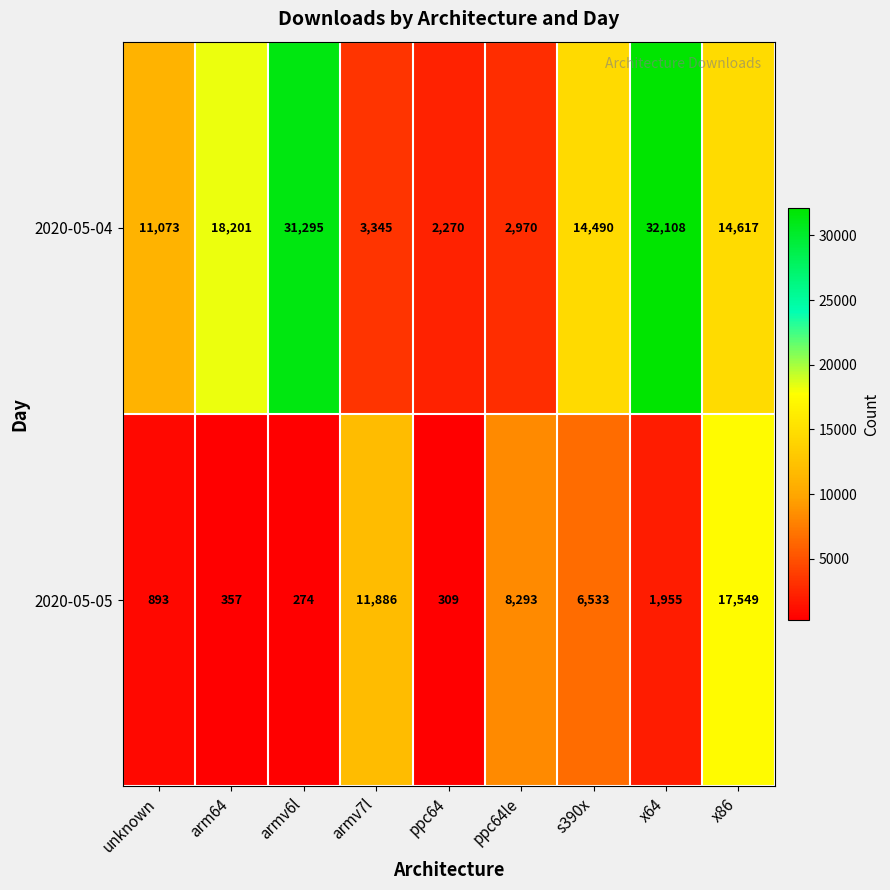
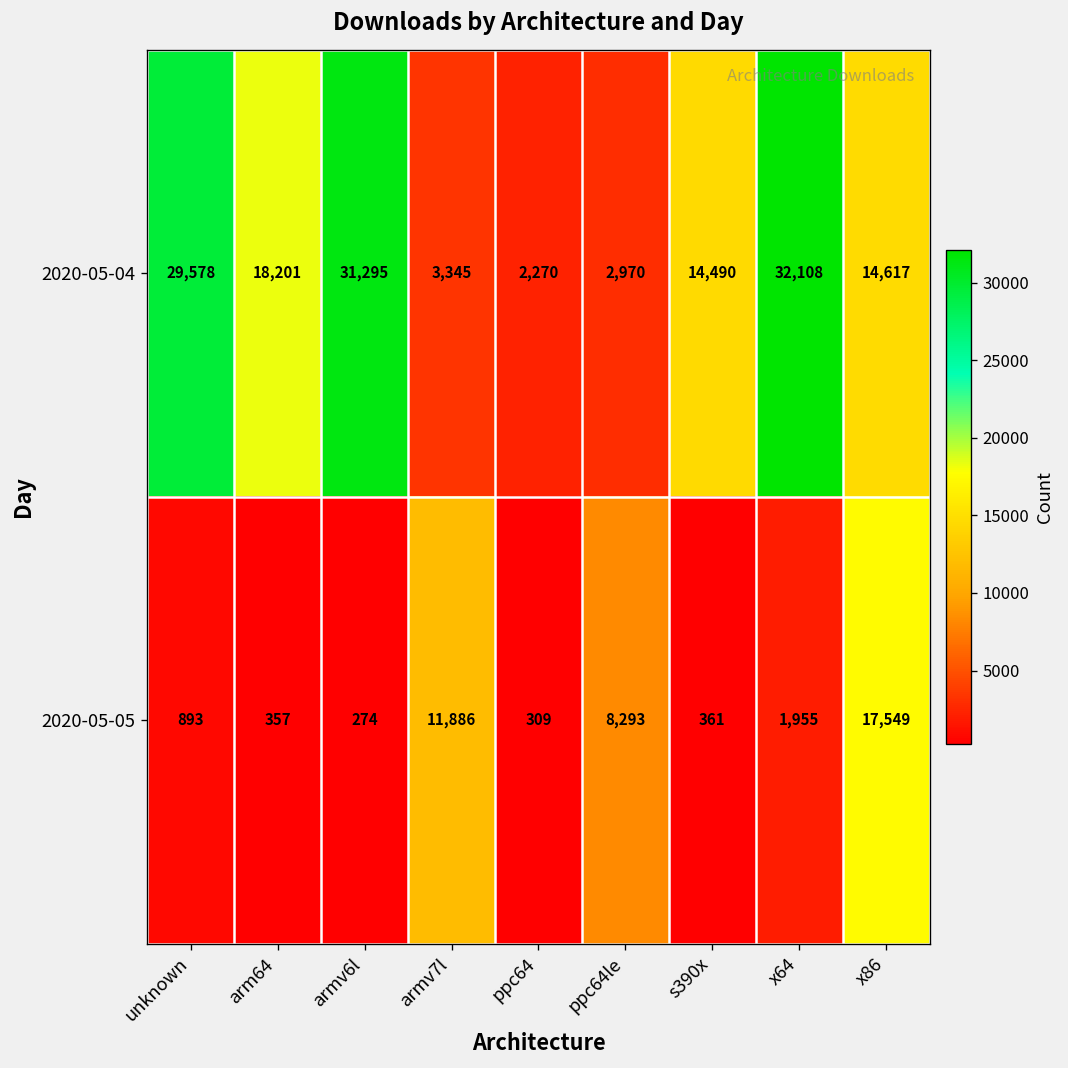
  {
    "2020-05-04": {
-     "unknown": "11,073",
+     "unknown": "29,578",
      "arm64": "18,201",
      "armv6l": "31,295",
      "armv7l": "3,345",
      "ppc64": "2,270",
      "ppc64le": "2,970",
      "s390x": "14,490",
      "x86": "14,617"
    },
    "2020-05-05": {
      "unknown": "893",
      "arm64": "357",
      "armv6l": "274",
      "armv7l": "11,886",
      "ppc64": "309",
      "ppc64le": "8,293",
-     "s390x": "6,533",
+     "s390x": "361",
      "x64": "1,955",
      "x86": "17,549"
    }
  }
